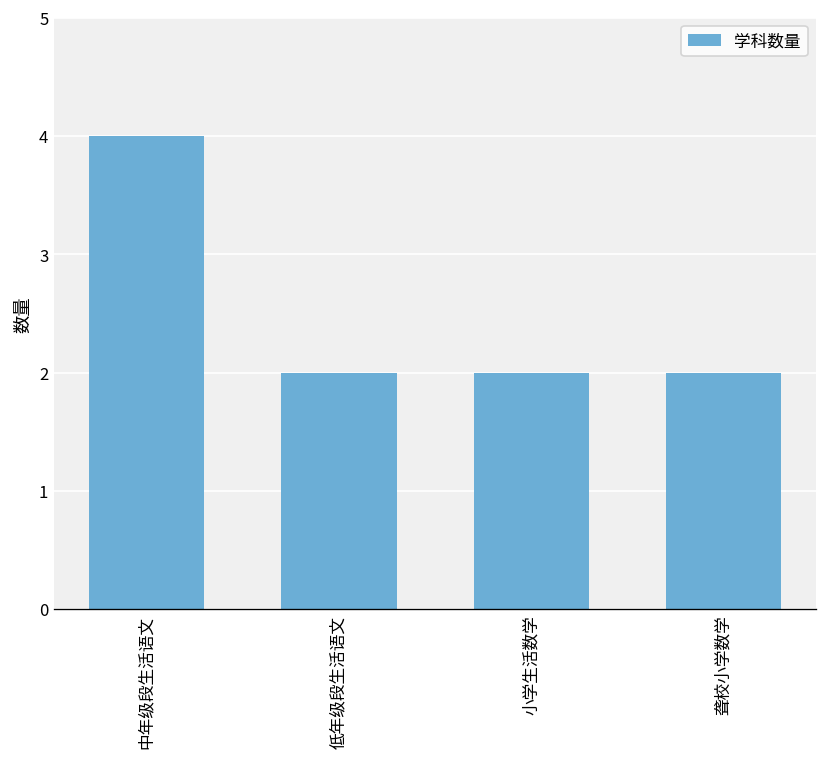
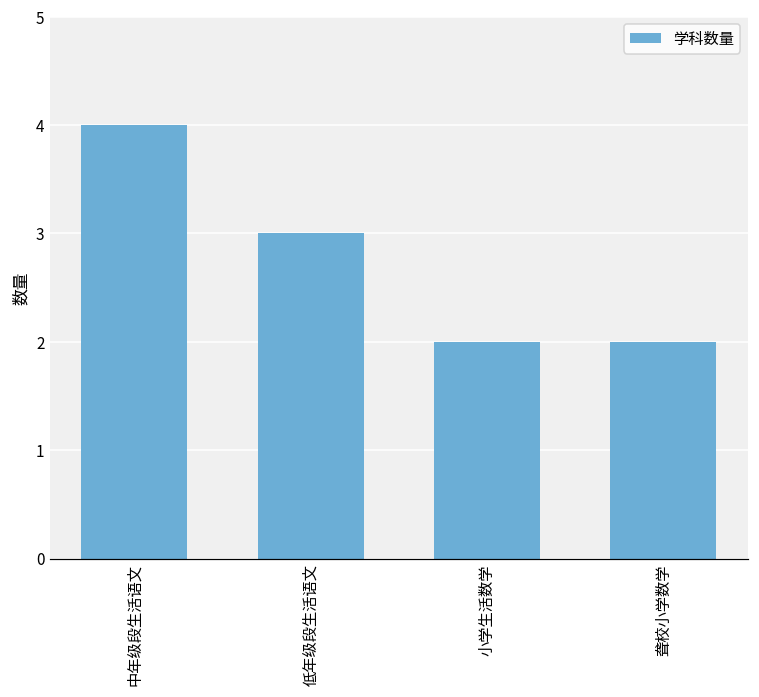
  {
    "中年级段生活语文": 4,
-   "低年级段生活语文": 2,
+   "低年级段生活语文": 3,
    "小学生活数学": 2,
    "聋校小学数学": 2
  }
